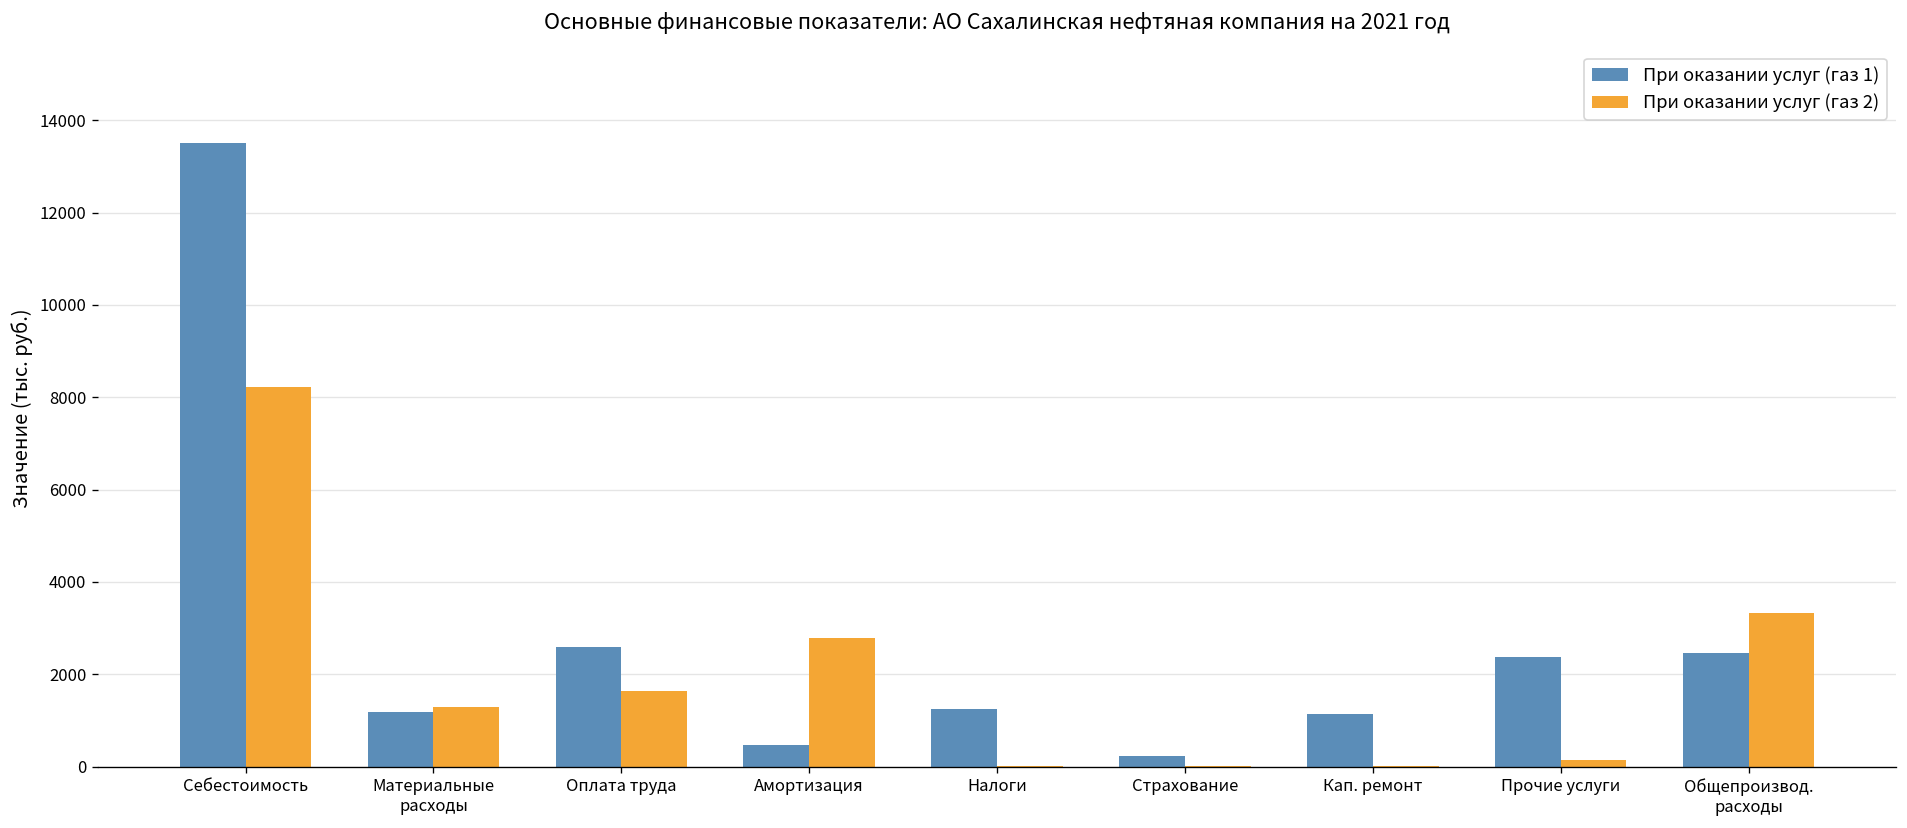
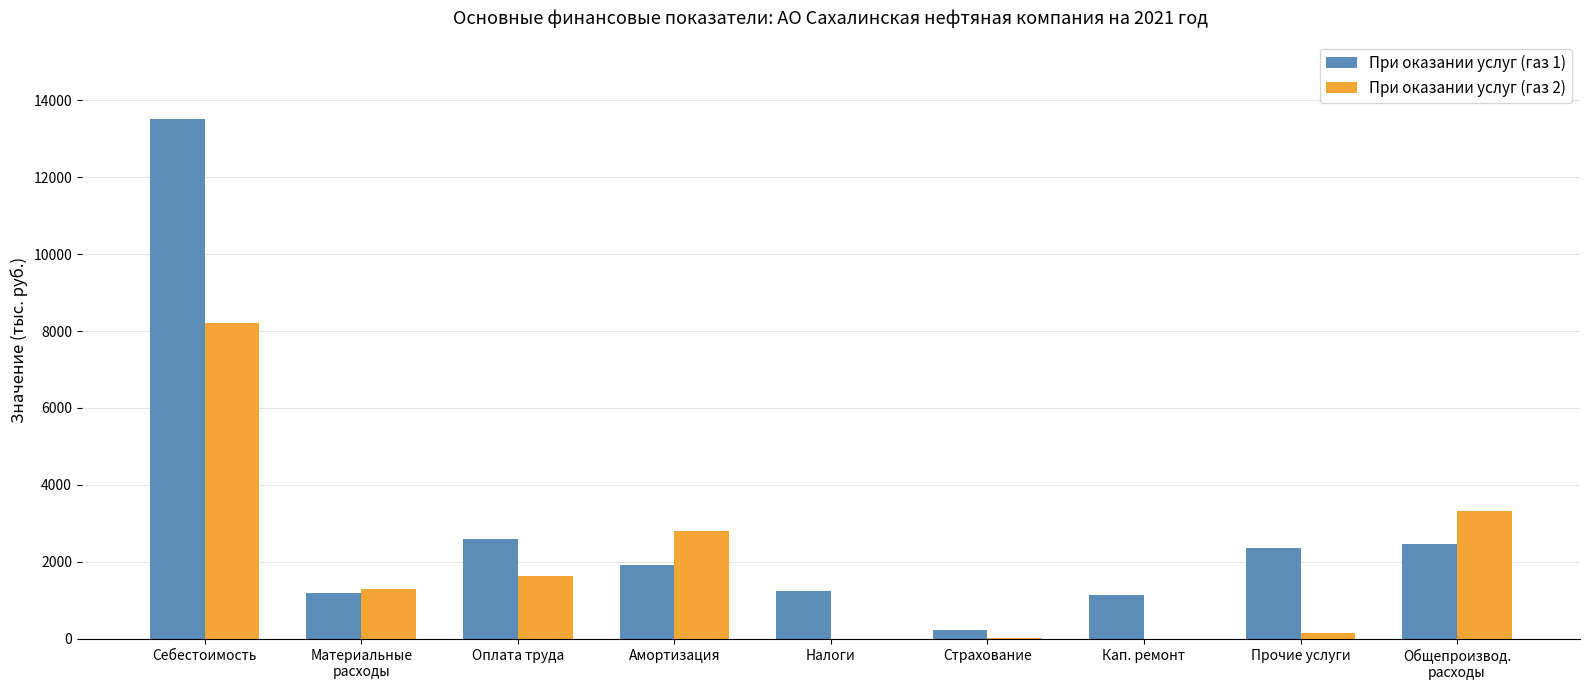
  {
    "При оказании услуг (газ 1)": {
      "Себестоимость": 13500,
      "Материальные расходы": 1200,
      "Оплата труда": 2600,
-     "Амортизация": 500,
+     "Амортизация": 1900,
      "Налоги": 1300,
      "Страхование": 200,
      "Кап. ремонт": 1100,
      "Прочие услуги": 2400,
      "Общепроизвод. расходы": 2500
    },
    "При оказании услуг (газ 2)": {
      "Себестоимость": 8200,
      "Материальные расходы": 1300,
      "Оплата труда": 1600,
      "Амортизация": 2800,
      "Прочие услуги": 100,
      "Общепроизвод. расходы": 3300
    }
  }
